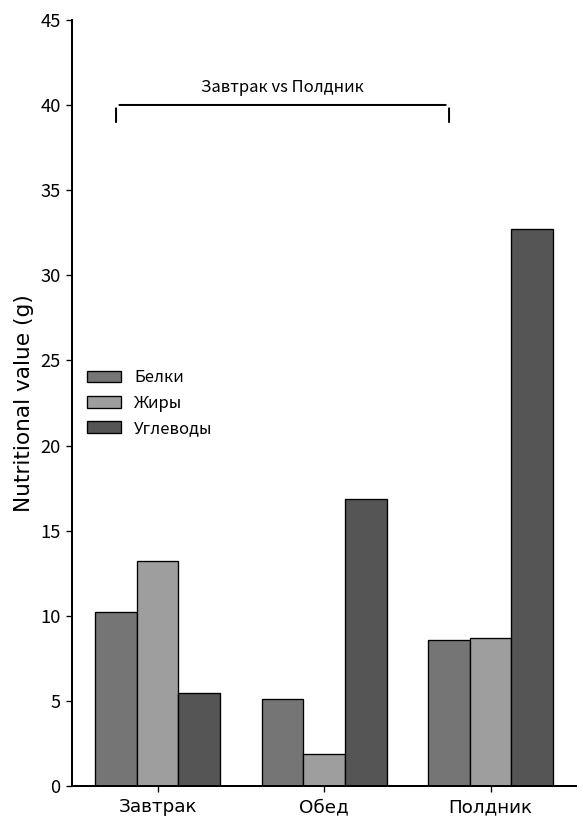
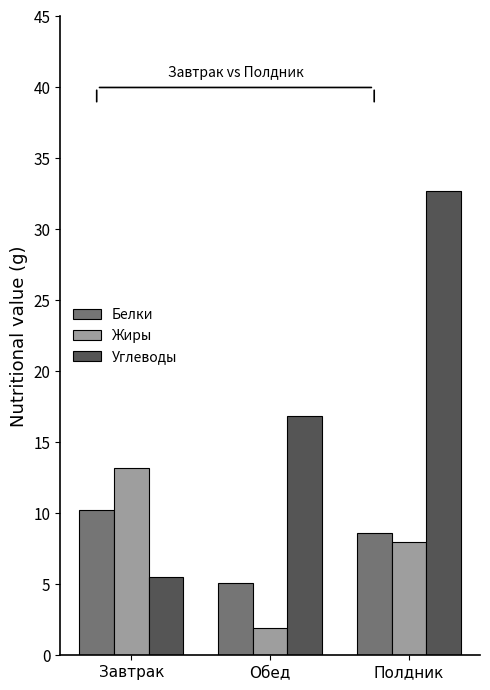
  {
    "Жиры": {
      "Завтрак": 13.2,
      "Обед": 1.9,
-     "Полдник": 8.7
+     "Полдник": 8.0
    }
  }
